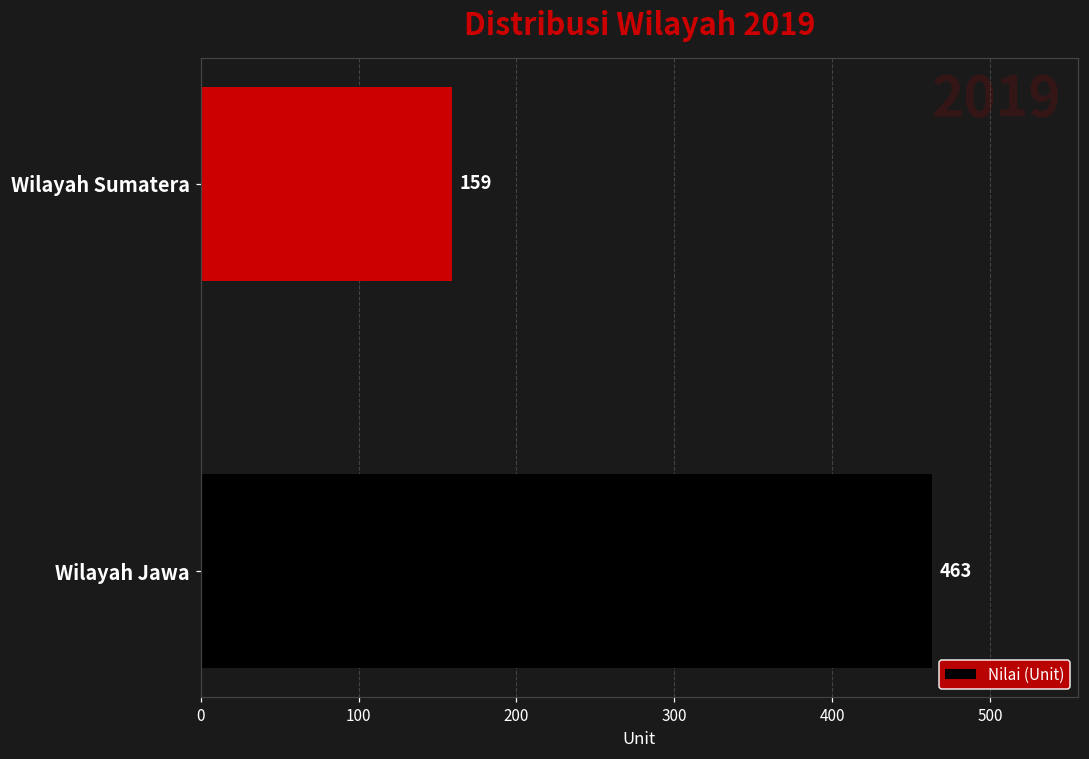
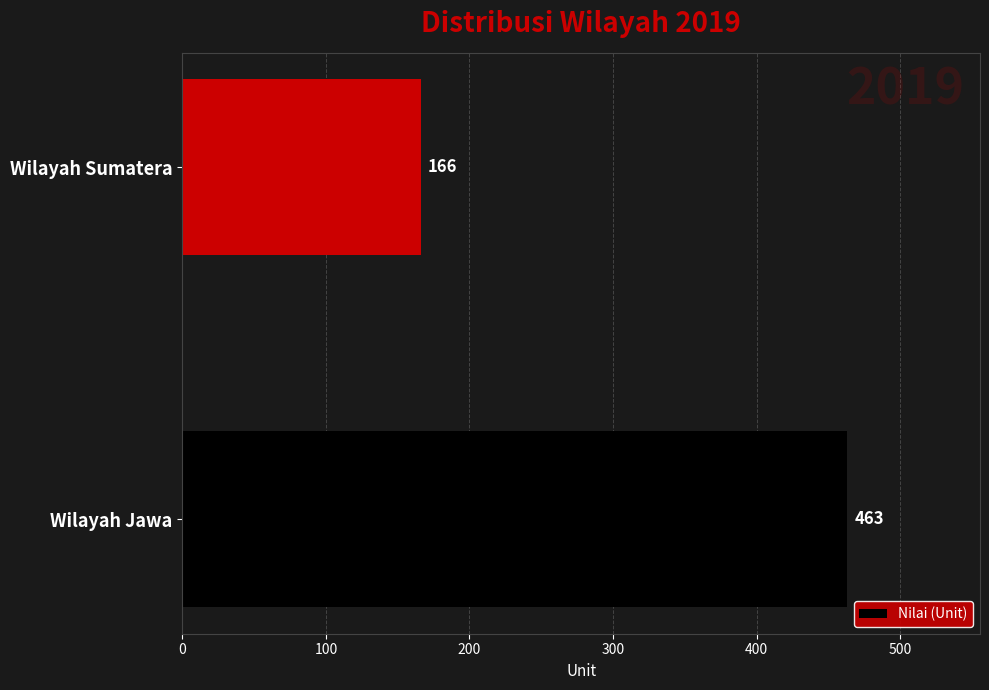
  {
-   "Wilayah Sumatera": 159,
+   "Wilayah Sumatera": 166,
    "Wilayah Jawa": 463
  }
